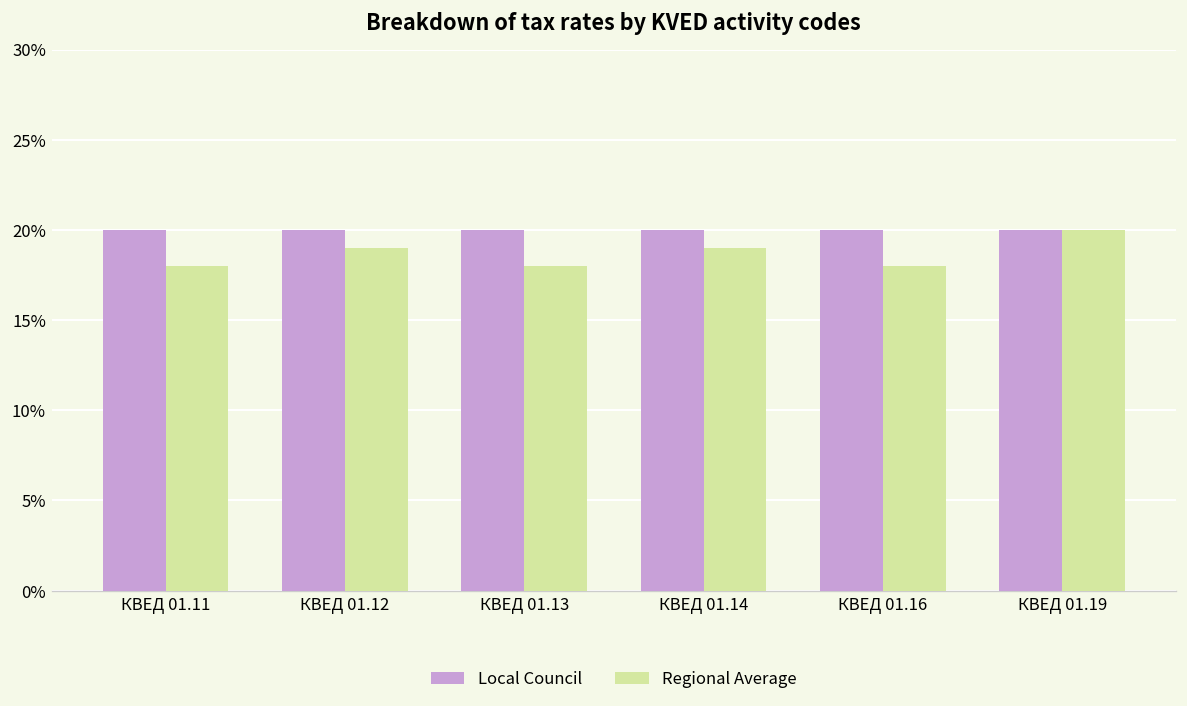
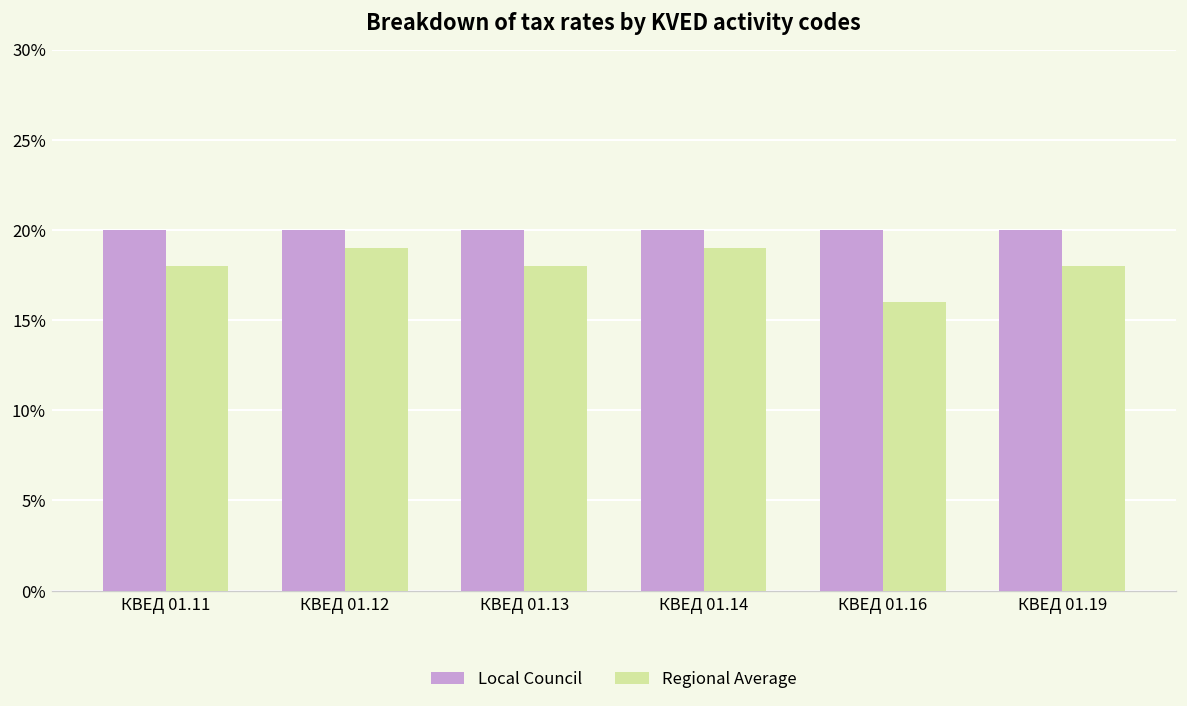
  {
    "Local Council": {
      "КВЕД 01.11": "20%",
      "КВЕД 01.12": "20%",
      "КВЕД 01.13": "20%",
      "КВЕД 01.14": "20%",
      "КВЕД 01.16": "20%",
      "КВЕД 01.19": "20%"
    },
    "Regional Average": {
      "КВЕД 01.11": "18%",
      "КВЕД 01.12": "19%",
      "КВЕД 01.13": "18%",
      "КВЕД 01.14": "19%",
-     "КВЕД 01.16": "18%",
-     "КВЕД 01.19": "20%"
+     "КВЕД 01.16": "16%",
+     "КВЕД 01.19": "18%"
    }
  }
